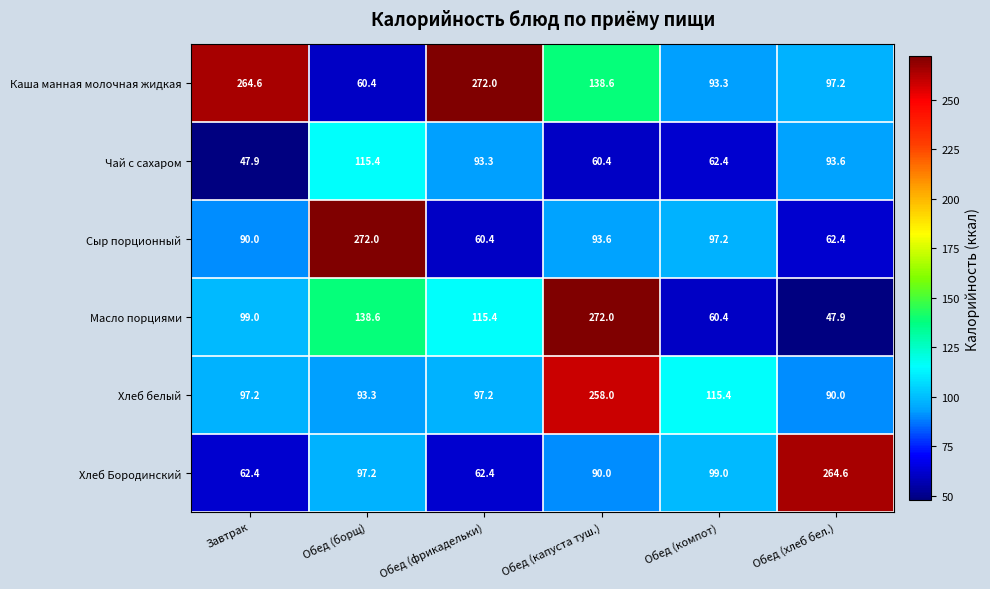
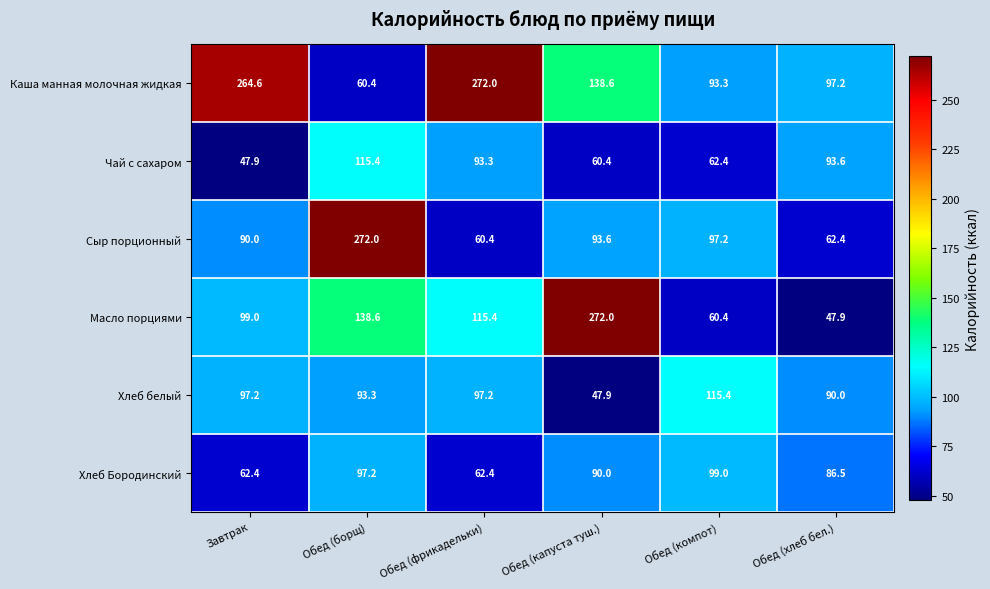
  {
    "Каша манная молочная жидкая": {
      "Завтрак": 264.6,
      "Обед (борщ)": 60.4,
      "Обед (фрикадельки)": 272.0,
      "Обед (капуста туш.)": 138.6,
      "Обед (компот)": 93.3,
      "Обед (хлеб бел.)": 97.2
    },
    "Чай с сахаром": {
      "Завтрак": 47.9,
      "Обед (борщ)": 115.4,
      "Обед (фрикадельки)": 93.3,
      "Обед (капуста туш.)": 60.4,
      "Обед (компот)": 62.4,
      "Обед (хлеб бел.)": 93.6
    },
    "Сыр порционный": {
      "Завтрак": 90.0,
      "Обед (борщ)": 272.0,
      "Обед (фрикадельки)": 60.4,
      "Обед (капуста туш.)": 93.6,
      "Обед (компот)": 97.2,
      "Обед (хлеб бел.)": 62.4
    },
    "Масло порциями": {
      "Завтрак": 99.0,
      "Обед (борщ)": 138.6,
      "Обед (фрикадельки)": 115.4,
      "Обед (капуста туш.)": 272.0,
      "Обед (компот)": 60.4,
      "Обед (хлеб бел.)": 47.9
    },
    "Хлеб белый": {
      "Завтрак": 97.2,
      "Обед (борщ)": 93.3,
      "Обед (фрикадельки)": 97.2,
-     "Обед (капуста туш.)": 258.0,
+     "Обед (капуста туш.)": 47.9,
      "Обед (компот)": 115.4,
      "Обед (хлеб бел.)": 90.0
    },
    "Хлеб Бородинский": {
      "Завтрак": 62.4,
      "Обед (борщ)": 97.2,
      "Обед (фрикадельки)": 62.4,
      "Обед (капуста туш.)": 90.0,
      "Обед (компот)": 99.0,
-     "Обед (хлеб бел.)": 264.6
+     "Обед (хлеб бел.)": 86.5
    }
  }
